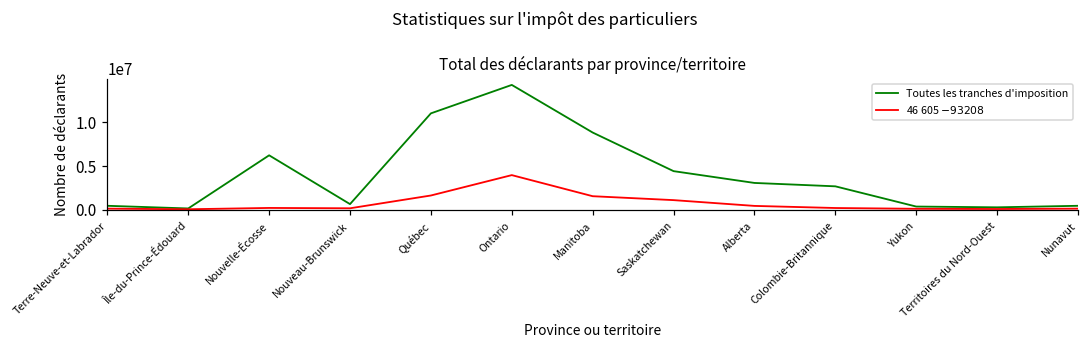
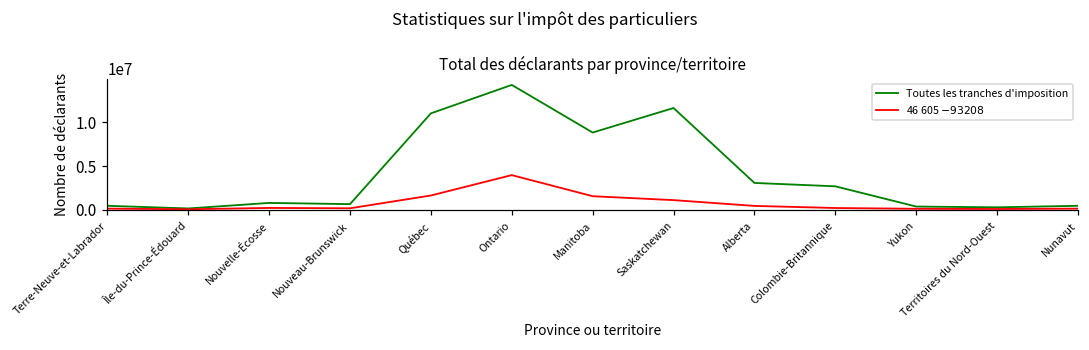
  {
    "Toutes les tranches d'imposition": {
      "Terre-Neuve-et-Labrador": 0,
-     "Nouvelle-Écosse": 6000000,
+     "Nouvelle-Écosse": 1000000,
      "Nouveau-Brunswick": 1000000,
      "Québec": 11000000,
      "Ontario": 14000000,
      "Manitoba": 9000000,
-     "Saskatchewan": 4000000,
+     "Saskatchewan": 12000000,
      "Alberta": 3000000,
      "Colombie-Britannique": 3000000,
      "Nunavut": 0
    }
  }
